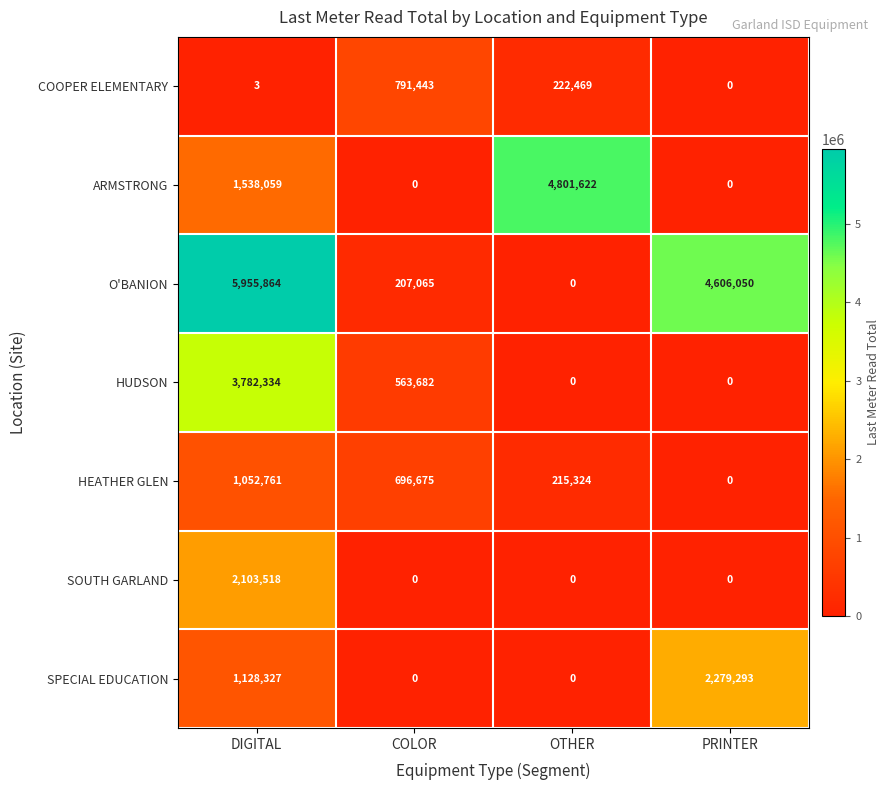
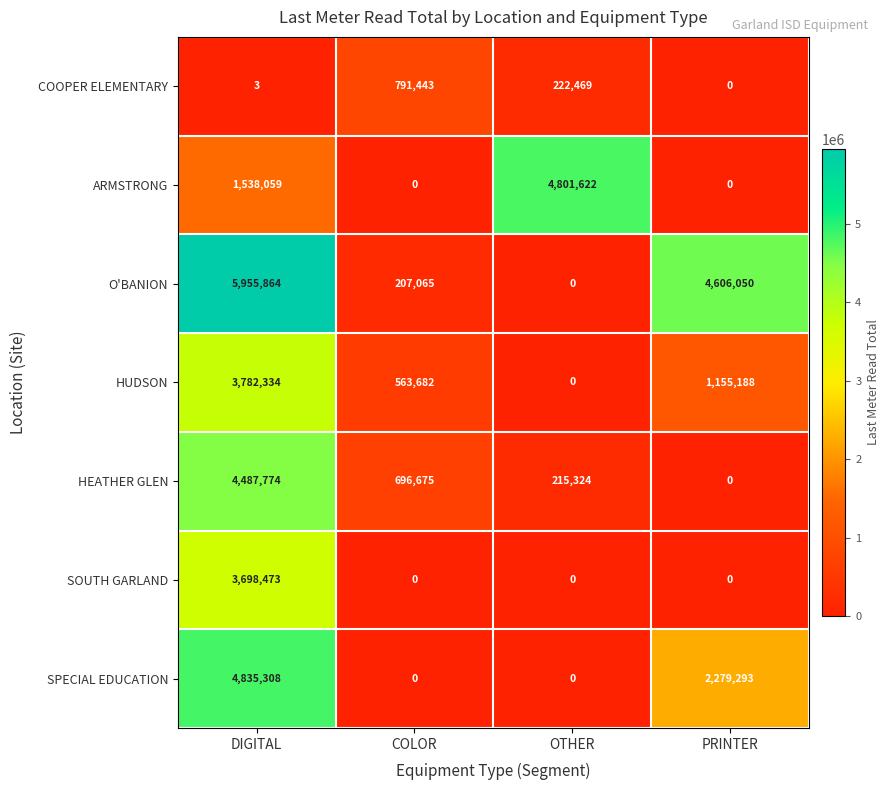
  {
    "COOPER ELEMENTARY": {
      "DIGITAL": "3",
      "COLOR": "791,443",
      "OTHER": "222,469",
      "PRINTER": "0"
    },
    "ARMSTRONG": {
      "DIGITAL": "1,538,059",
      "COLOR": "0",
      "OTHER": "4,801,622",
      "PRINTER": "0"
    },
    "O'BANION": {
      "DIGITAL": "5,955,864",
      "COLOR": "207,065",
      "OTHER": "0",
      "PRINTER": "4,606,050"
    },
    "HUDSON": {
      "DIGITAL": "3,782,334",
      "COLOR": "563,682",
      "OTHER": "0",
-     "PRINTER": "0"
+     "PRINTER": "1,155,188"
    },
    "HEATHER GLEN": {
-     "DIGITAL": "1,052,761",
+     "DIGITAL": "4,487,774",
      "COLOR": "696,675",
      "OTHER": "215,324",
      "PRINTER": "0"
    },
    "SOUTH GARLAND": {
-     "DIGITAL": "2,103,518",
+     "DIGITAL": "3,698,473",
      "COLOR": "0",
      "OTHER": "0",
      "PRINTER": "0"
    },
    "SPECIAL EDUCATION": {
-     "DIGITAL": "1,128,327",
+     "DIGITAL": "4,835,308",
      "COLOR": "0",
      "OTHER": "0",
      "PRINTER": "2,279,293"
    }
  }
